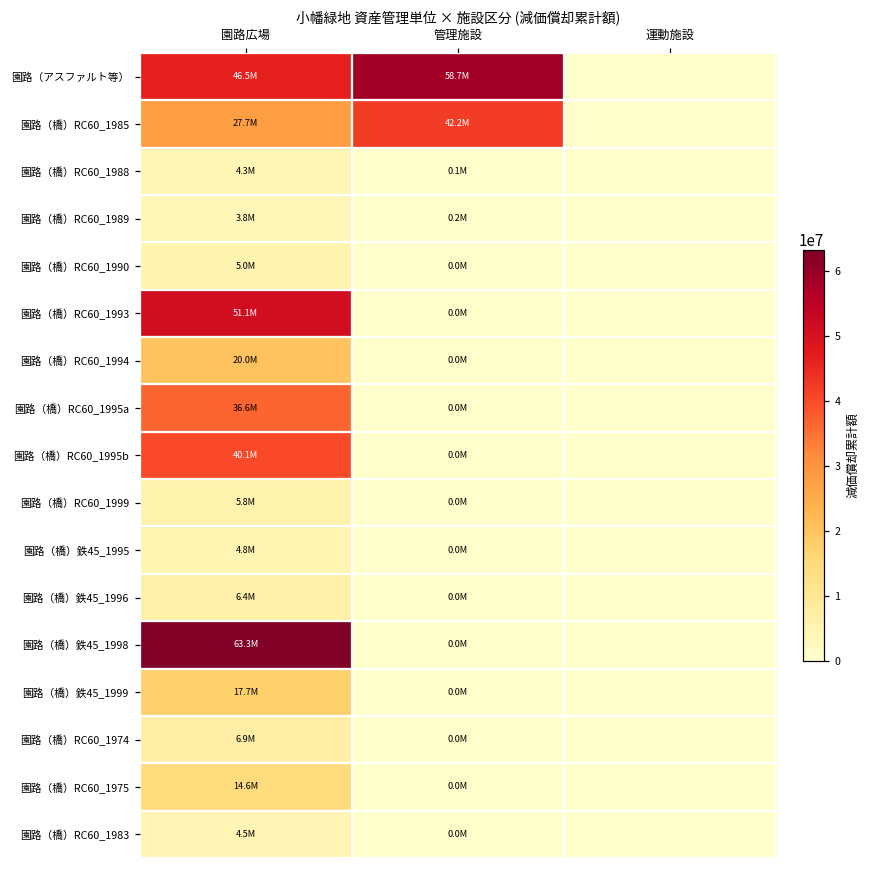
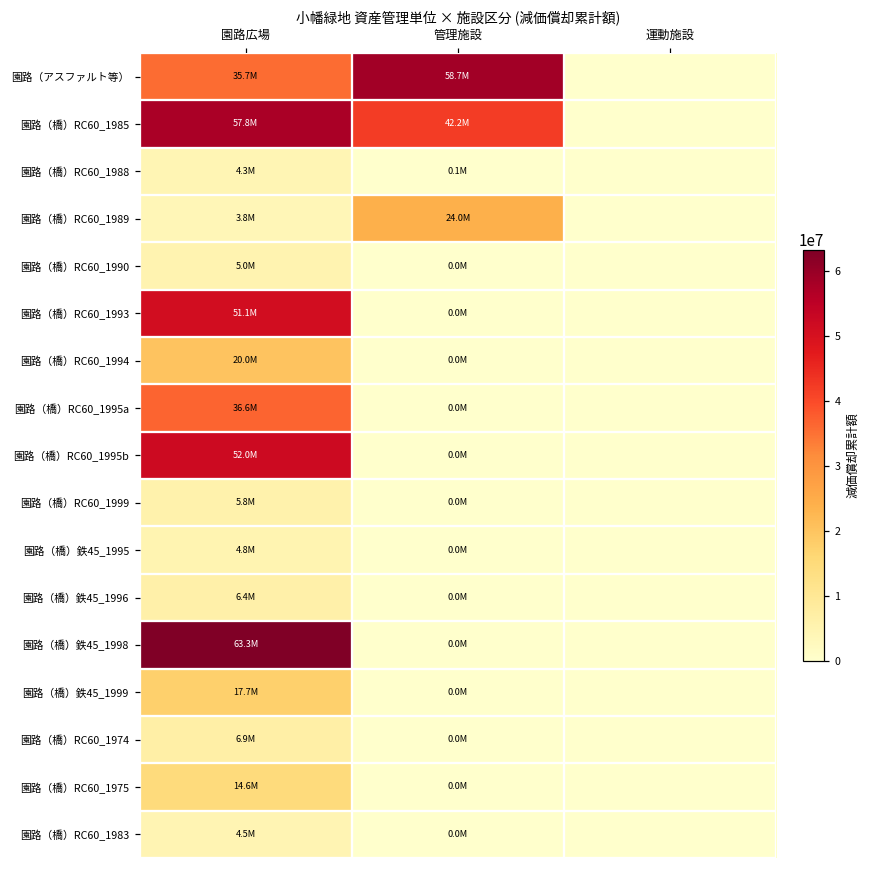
  {
    "園路（アスファルト等）": {
-     "園路広場": "46.5M",
+     "園路広場": "35.7M",
      "管理施設": "58.7M"
    },
    "園路（橋）RC60_1985": {
-     "園路広場": "27.7M",
+     "園路広場": "57.8M",
      "管理施設": "42.2M"
    },
    "園路（橋）RC60_1988": {
      "園路広場": "4.3M",
      "管理施設": "0.1M"
    },
    "園路（橋）RC60_1989": {
      "園路広場": "3.8M",
-     "管理施設": "0.2M"
+     "管理施設": "24.0M"
    },
    "園路（橋）RC60_1990": {
      "園路広場": "5.0M",
      "管理施設": "0.0M"
    },
    "園路（橋）RC60_1993": {
      "園路広場": "51.1M",
      "管理施設": "0.0M"
    },
    "園路（橋）RC60_1994": {
      "園路広場": "20.0M",
      "管理施設": "0.0M"
    },
    "園路（橋）RC60_1995a": {
      "園路広場": "36.6M",
      "管理施設": "0.0M"
    },
    "園路（橋）RC60_1995b": {
-     "園路広場": "40.1M",
+     "園路広場": "52.0M",
      "管理施設": "0.0M"
    },
    "園路（橋）RC60_1999": {
      "園路広場": "5.8M",
      "管理施設": "0.0M"
    },
    "園路（橋）鉄45_1995": {
      "園路広場": "4.8M",
      "管理施設": "0.0M"
    },
    "園路（橋）鉄45_1996": {
      "園路広場": "6.4M",
      "管理施設": "0.0M"
    },
    "園路（橋）鉄45_1998": {
      "園路広場": "63.3M",
      "管理施設": "0.0M"
    },
    "園路（橋）鉄45_1999": {
      "園路広場": "17.7M",
      "管理施設": "0.0M"
    },
    "園路（橋）RC60_1974": {
      "園路広場": "6.9M",
      "管理施設": "0.0M"
    },
    "園路（橋）RC60_1975": {
      "園路広場": "14.6M",
      "管理施設": "0.0M"
    },
    "園路（橋）RC60_1983": {
      "園路広場": "4.5M",
      "管理施設": "0.0M"
    }
  }
